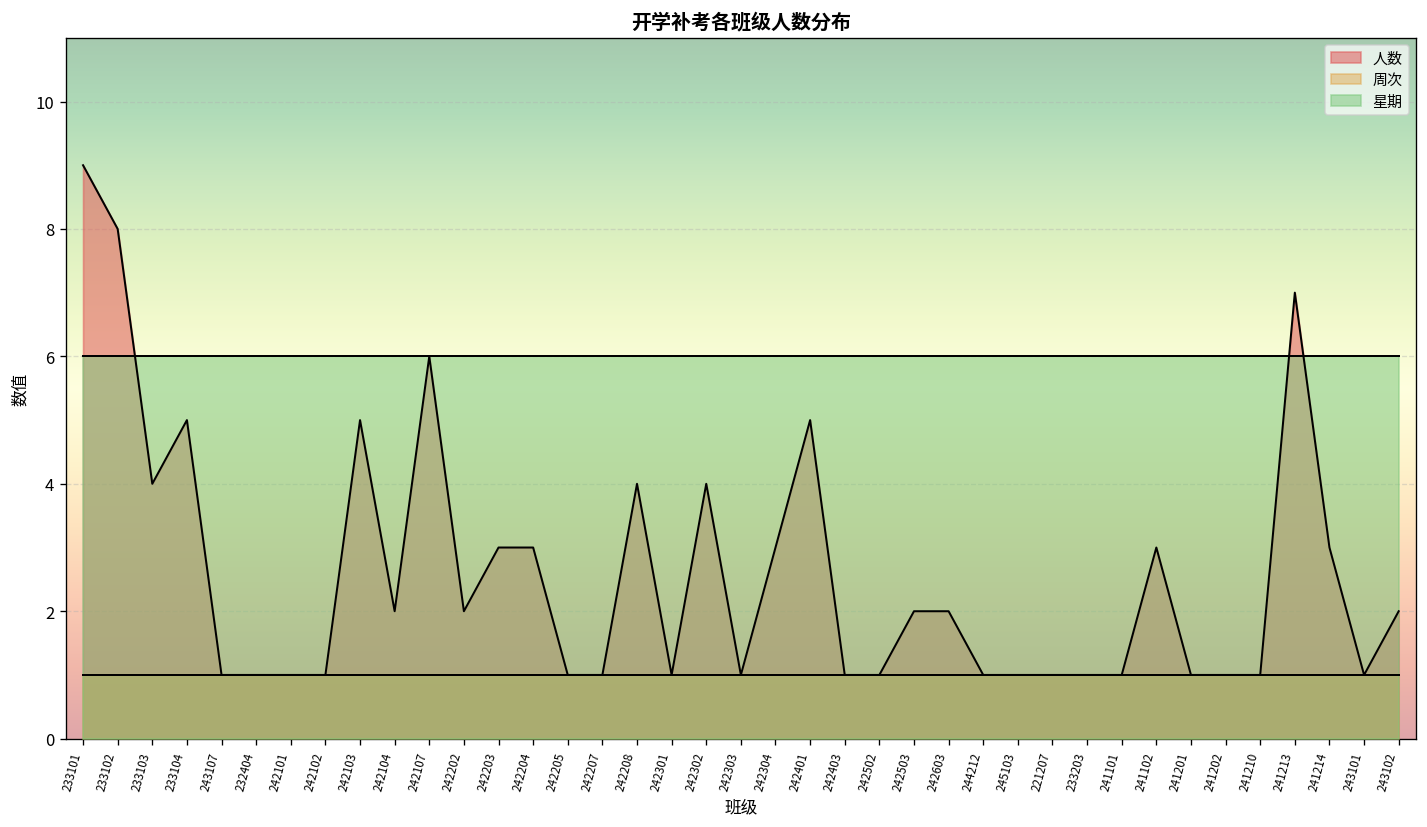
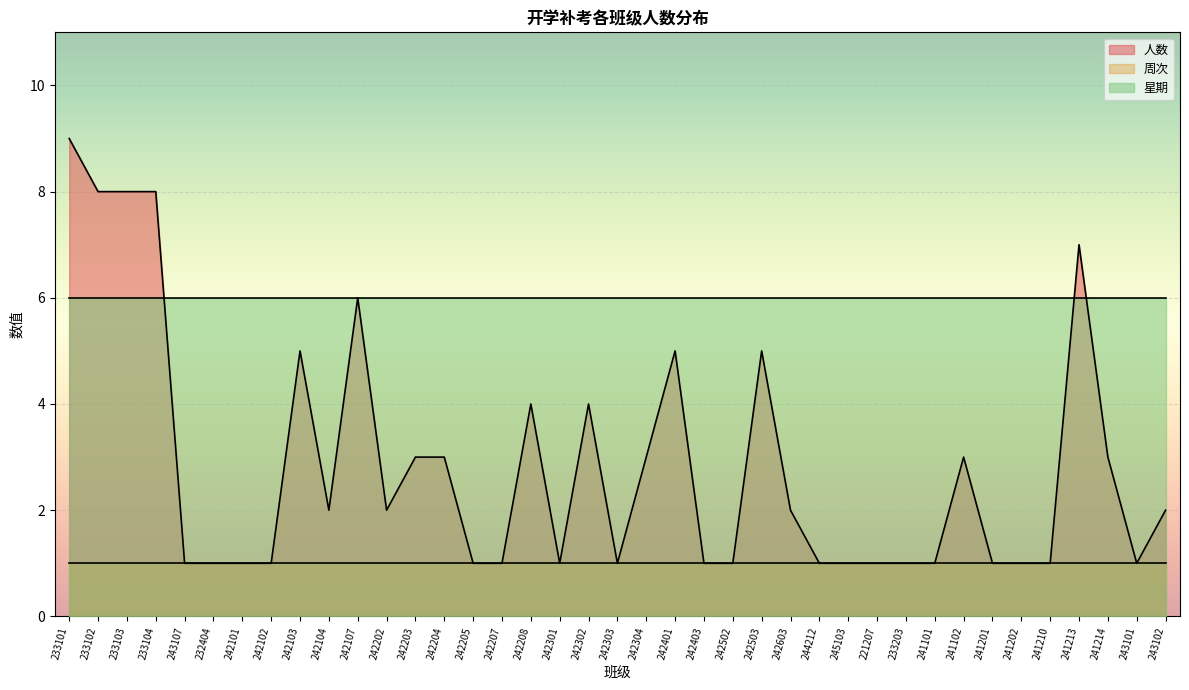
  {
    "人数": {
      "233101": 9,
      "233102": 8,
-     "233103": 4,
-     "233104": 5,
+     "233103": 8,
+     "233104": 8,
      "242103": 5,
      "242104": 2,
      "242202": 2,
      "242203": 3,
      "242204": 3,
      "242208": 4,
      "242302": 4,
      "242304": 3,
      "242401": 5,
-     "242503": 2,
+     "242503": 5,
      "242603": 2,
      "241102": 3,
      "241213": 7,
      "241214": 3,
      "243102": 2
    },
    "周次": {
      "233101": 1,
      "233102": 1,
      "233103": 1,
      "233104": 1,
      "242103": 1,
      "242104": 1,
      "242107": 1,
      "242202": 1,
      "242203": 1,
      "242204": 1,
      "242208": 1,
      "242302": 1,
      "242304": 1,
      "242401": 1,
      "242503": 1,
      "242603": 1,
      "241102": 1,
      "241213": 1,
      "241214": 1,
      "243102": 1
    },
    "星期": {
      "233101": 6,
      "233102": 6,
      "233103": 6,
      "233104": 6,
      "243107": 6,
      "232404": 6,
      "242101": 6,
      "242102": 6,
      "242103": 6,
      "242104": 6,
      "242202": 6,
      "242203": 6,
      "242204": 6,
      "242205": 6,
      "242207": 6,
      "242208": 6,
      "242301": 6,
      "242302": 6,
      "242303": 6,
      "242304": 6,
      "242401": 6,
      "242403": 6,
      "242502": 6,
      "242503": 6,
      "242603": 6,
      "244212": 6,
      "245103": 6,
      "221207": 6,
      "233203": 6,
      "241101": 6,
      "241102": 6,
      "241201": 6,
      "241202": 6,
      "241210": 6,
      "241213": 6,
      "241214": 6,
      "243101": 6,
      "243102": 6
    }
  }
